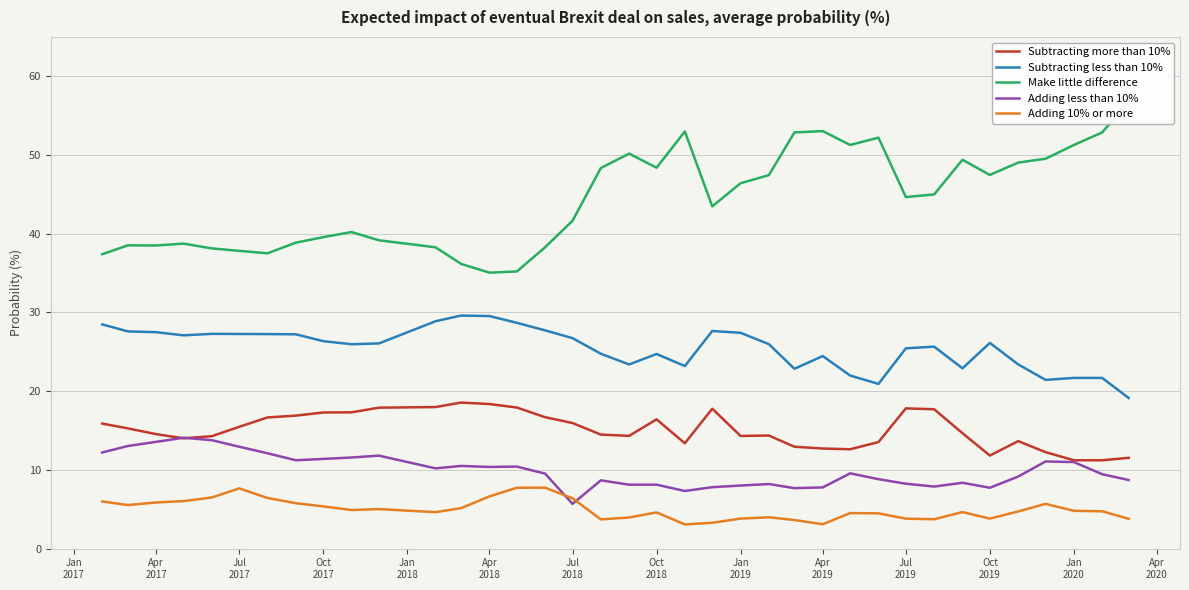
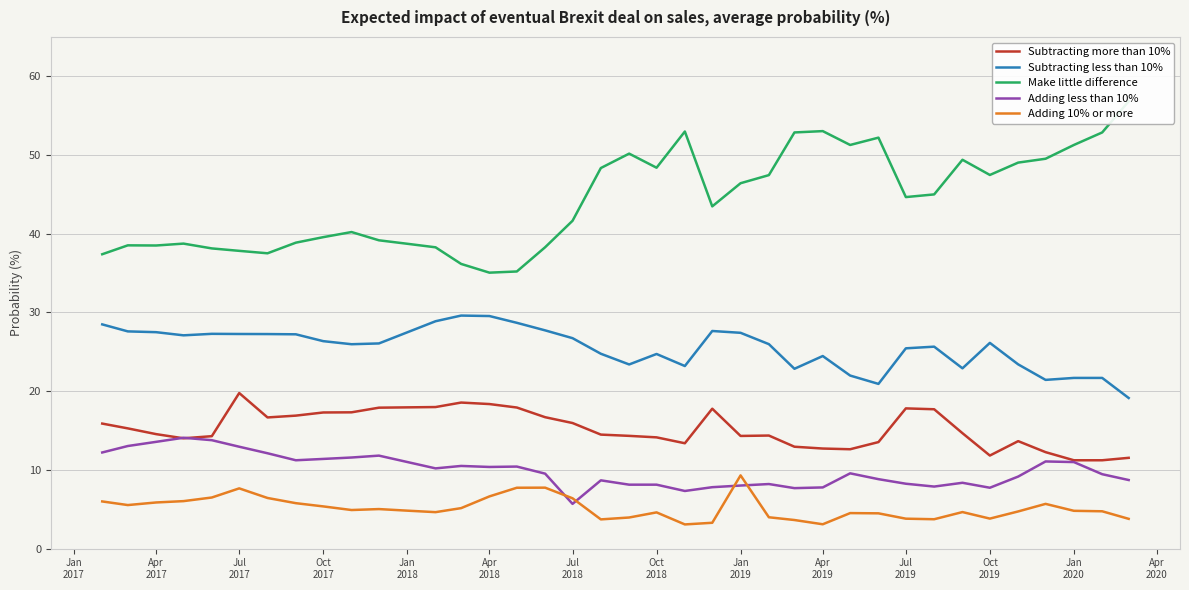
  {
    "Subtracting more than 10%": {
      "Apr 2017": 15,
-     "Jul 2017": 15,
+     "Jul 2017": 20,
      "Oct 2017": 17,
      "Jan 2018": 18,
      "Apr 2018": 18,
      "Jul 2018": 16,
-     "Oct 2018": 16,
+     "Oct 2018": 14,
      "Jan 2019": 14,
      "Apr 2019": 13,
      "Jul 2019": 18,
      "Oct 2019": 12
    },
    "Subtracting less than 10%": {
      "Apr 2017": 28,
      "Jul 2017": 27,
      "Oct 2017": 26,
      "Jan 2018": 27,
      "Apr 2018": 30,
      "Jul 2018": 27,
      "Oct 2018": 25,
      "Jan 2019": 27,
      "Apr 2019": 24,
      "Jul 2019": 25,
      "Oct 2019": 26,
      "Jan 2020": 22
    },
    "Make little difference": {
      "Apr 2017": 39,
      "Jul 2017": 38,
      "Oct 2017": 40,
      "Jan 2018": 39,
      "Apr 2018": 35,
      "Jul 2018": 42,
      "Oct 2018": 48,
      "Jan 2019": 46,
      "Apr 2019": 53,
      "Jul 2019": 45,
      "Oct 2019": 47,
      "Jan 2020": 51
    },
    "Adding less than 10%": {
      "Apr 2017": 14,
      "Jul 2017": 13,
      "Oct 2017": 11,
      "Jan 2018": 11,
      "Apr 2018": 10,
      "Jul 2018": 6,
      "Oct 2018": 8,
      "Jan 2019": 8,
      "Apr 2019": 8,
      "Jul 2019": 8,
      "Oct 2019": 8
    },
    "Adding 10% or more": {
      "Apr 2017": 6,
      "Jul 2017": 8,
      "Oct 2017": 5,
      "Jan 2018": 5,
      "Apr 2018": 7,
      "Jul 2018": 6,
      "Oct 2018": 5,
-     "Jan 2019": 4,
+     "Jan 2019": 9,
      "Apr 2019": 3,
      "Jul 2019": 4,
      "Oct 2019": 4,
      "Jan 2020": 5
    }
  }
